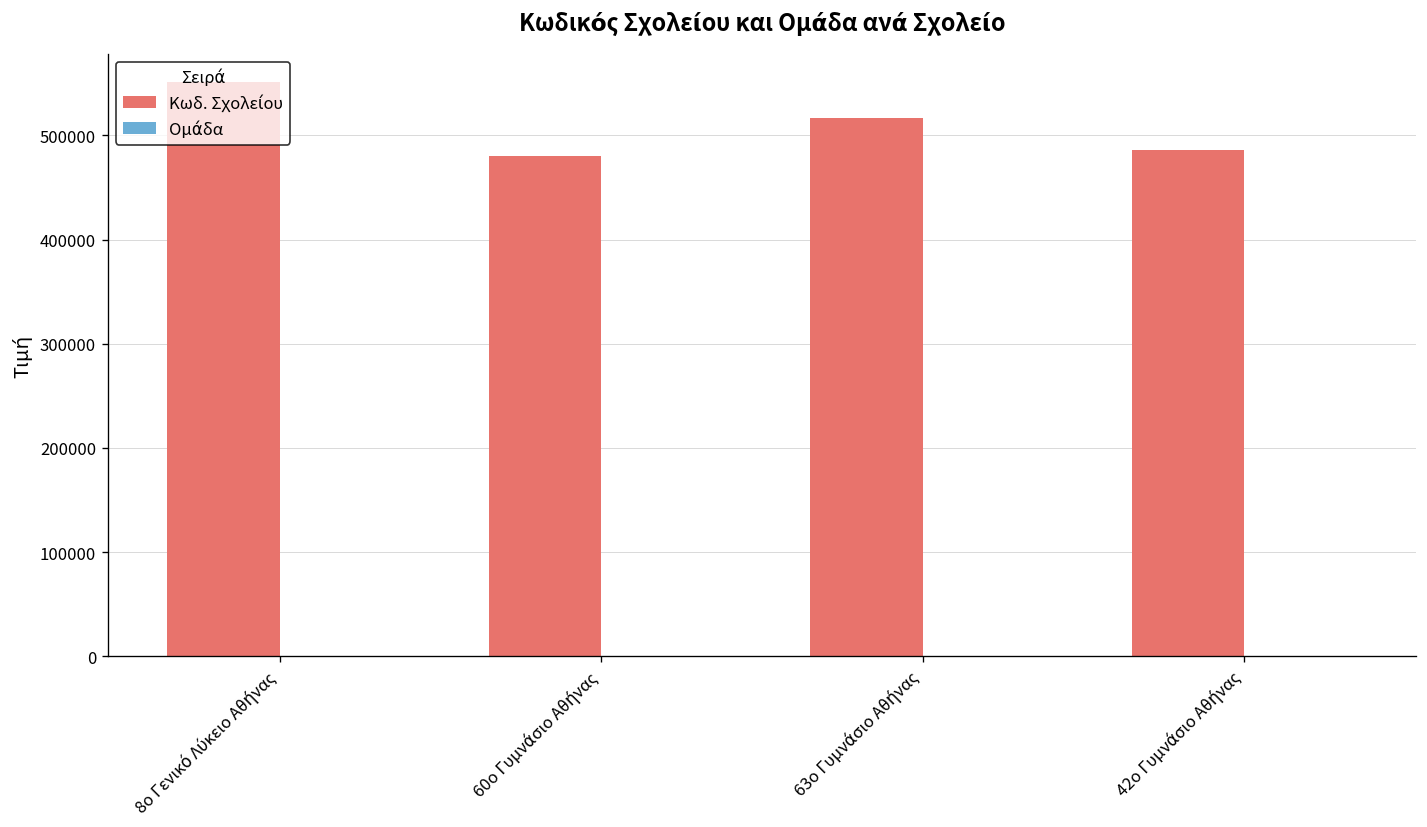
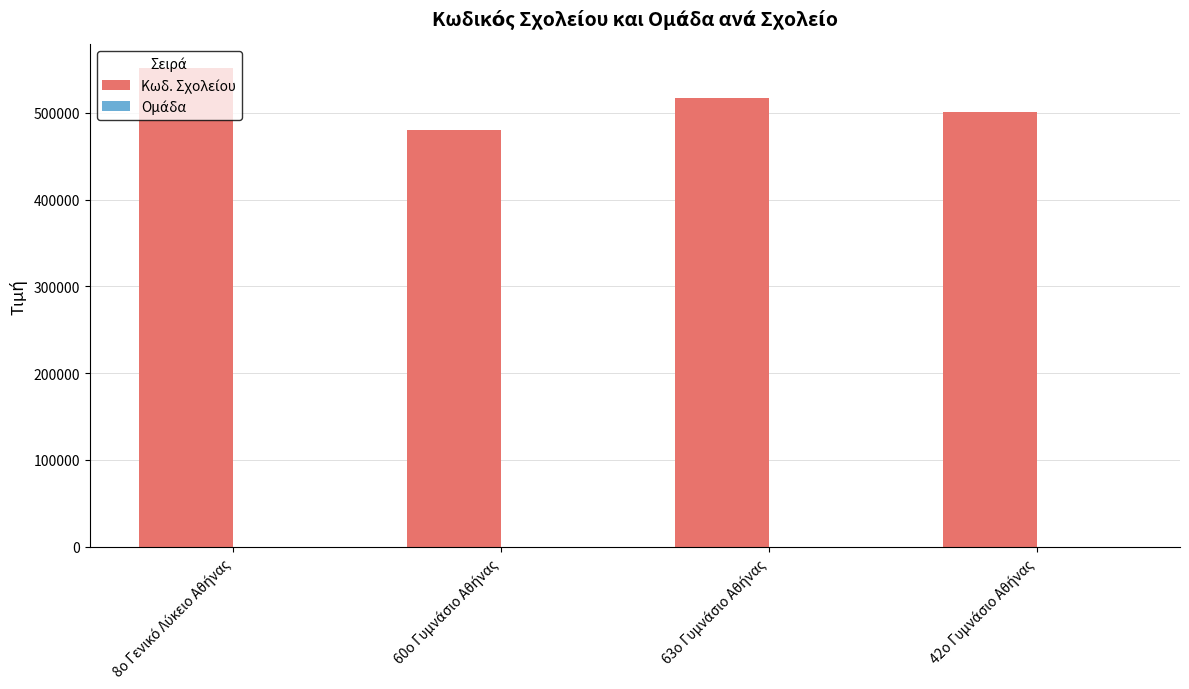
  {
    "Κωδ. Σχολείου": {
      "60ο Γυμνάσιο Αθήνας": 480000,
      "63ο Γυμνάσιο Αθήνας": 520000,
-     "42ο Γυμνάσιο Αθήνας": 490000
+     "42ο Γυμνάσιο Αθήνας": 500000
    }
  }
